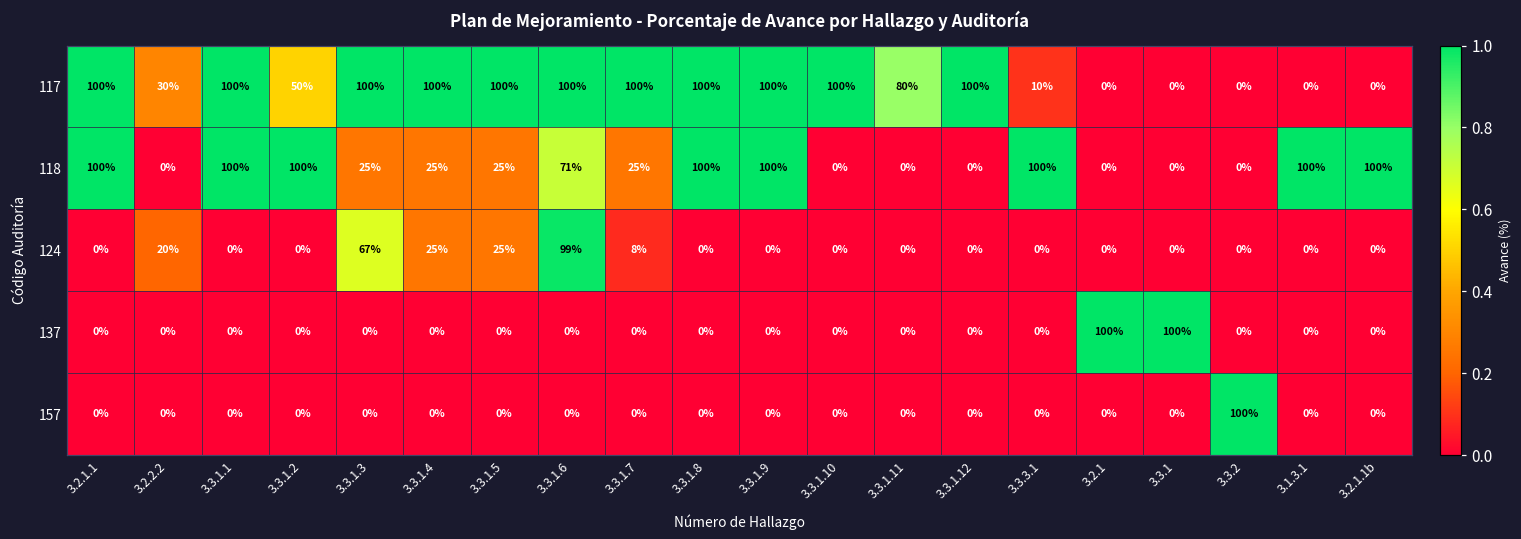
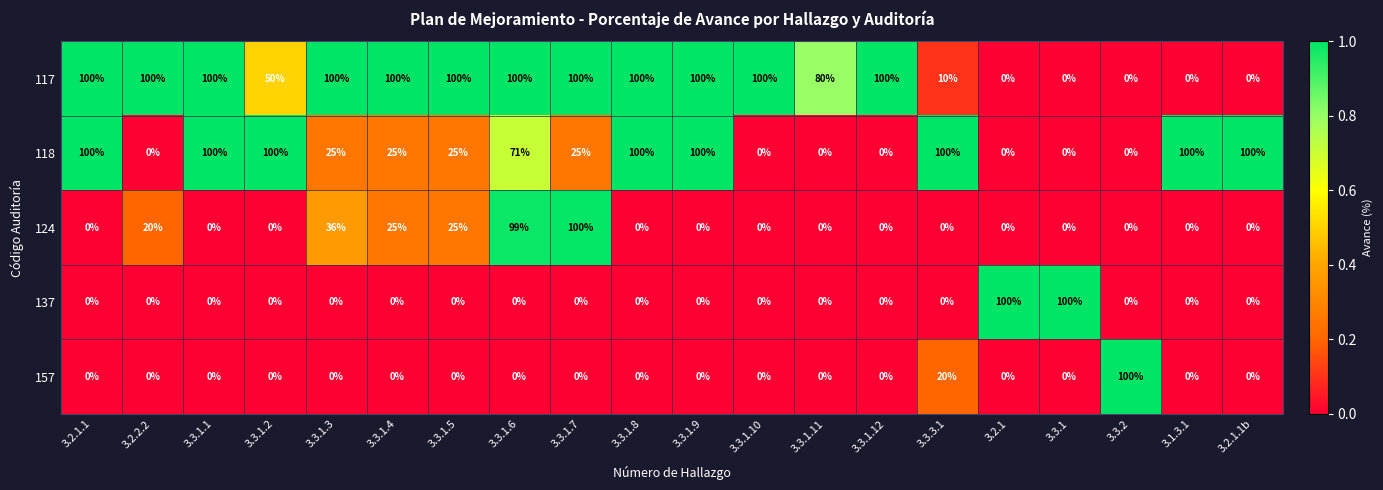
  {
    "117": {
      "3.2.1.1": "100%",
-     "3.2.2.2": "30%",
+     "3.2.2.2": "100%",
      "3.3.1.1": "100%",
      "3.3.1.2": "50%",
      "3.3.1.3": "100%",
      "3.3.1.4": "100%",
      "3.3.1.5": "100%",
      "3.3.1.6": "100%",
      "3.3.1.7": "100%",
      "3.3.1.8": "100%",
      "3.3.1.9": "100%",
      "3.3.1.10": "100%",
      "3.3.1.11": "80%",
      "3.3.1.12": "100%",
      "3.3.3.1": "10%",
      "3.2.1": "0%",
      "3.3.1": "0%",
      "3.3.2": "0%",
      "3.1.3.1": "0%",
      "3.2.1.1b": "0%"
    },
    "118": {
      "3.2.1.1": "100%",
      "3.2.2.2": "0%",
      "3.3.1.1": "100%",
      "3.3.1.2": "100%",
      "3.3.1.3": "25%",
      "3.3.1.4": "25%",
      "3.3.1.5": "25%",
      "3.3.1.6": "71%",
      "3.3.1.7": "25%",
      "3.3.1.8": "100%",
      "3.3.1.9": "100%",
      "3.3.1.10": "0%",
      "3.3.1.11": "0%",
      "3.3.1.12": "0%",
      "3.3.3.1": "100%",
      "3.2.1": "0%",
      "3.3.1": "0%",
      "3.3.2": "0%",
      "3.1.3.1": "100%",
      "3.2.1.1b": "100%"
    },
    "124": {
      "3.2.1.1": "0%",
      "3.2.2.2": "20%",
      "3.3.1.1": "0%",
      "3.3.1.2": "0%",
-     "3.3.1.3": "67%",
+     "3.3.1.3": "36%",
      "3.3.1.4": "25%",
      "3.3.1.5": "25%",
      "3.3.1.6": "99%",
-     "3.3.1.7": "8%",
+     "3.3.1.7": "100%",
      "3.3.1.8": "0%",
      "3.3.1.9": "0%",
      "3.3.1.10": "0%",
      "3.3.1.11": "0%",
      "3.3.1.12": "0%",
      "3.3.3.1": "0%",
      "3.2.1": "0%",
      "3.3.1": "0%",
      "3.3.2": "0%",
      "3.1.3.1": "0%",
      "3.2.1.1b": "0%"
    },
    "137": {
      "3.2.1.1": "0%",
      "3.2.2.2": "0%",
      "3.3.1.1": "0%",
      "3.3.1.2": "0%",
      "3.3.1.3": "0%",
      "3.3.1.4": "0%",
      "3.3.1.5": "0%",
      "3.3.1.6": "0%",
      "3.3.1.7": "0%",
      "3.3.1.8": "0%",
      "3.3.1.9": "0%",
      "3.3.1.10": "0%",
      "3.3.1.11": "0%",
      "3.3.1.12": "0%",
      "3.3.3.1": "0%",
      "3.2.1": "100%",
      "3.3.1": "100%",
      "3.3.2": "0%",
      "3.1.3.1": "0%",
      "3.2.1.1b": "0%"
    },
    "157": {
      "3.2.1.1": "0%",
      "3.2.2.2": "0%",
      "3.3.1.1": "0%",
      "3.3.1.2": "0%",
      "3.3.1.3": "0%",
      "3.3.1.4": "0%",
      "3.3.1.5": "0%",
      "3.3.1.6": "0%",
      "3.3.1.7": "0%",
      "3.3.1.8": "0%",
      "3.3.1.9": "0%",
      "3.3.1.10": "0%",
      "3.3.1.11": "0%",
      "3.3.1.12": "0%",
-     "3.3.3.1": "0%",
+     "3.3.3.1": "20%",
      "3.2.1": "0%",
      "3.3.1": "0%",
      "3.3.2": "100%",
      "3.1.3.1": "0%",
      "3.2.1.1b": "0%"
    }
  }
